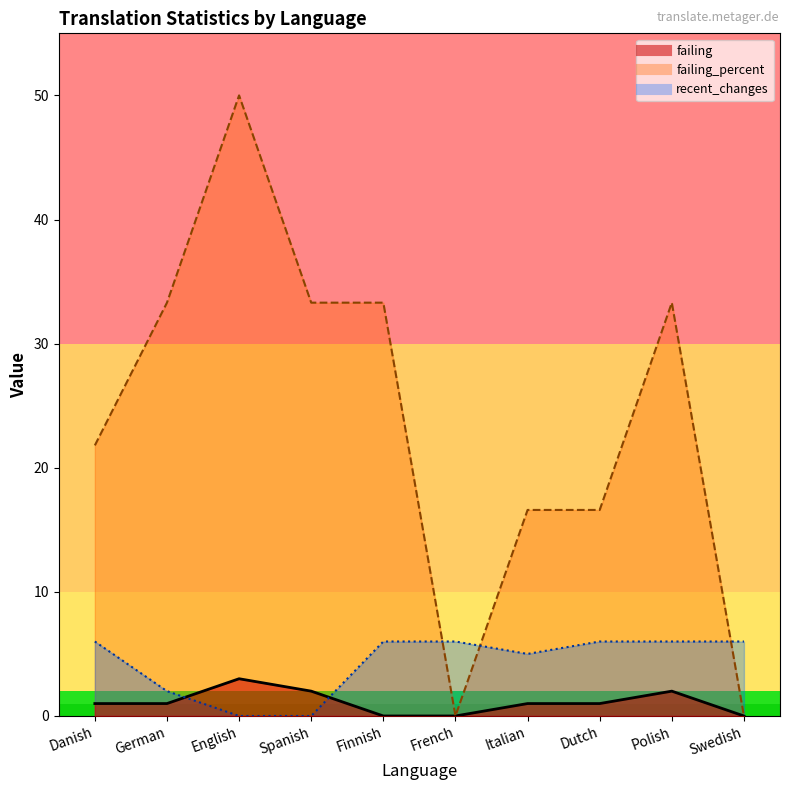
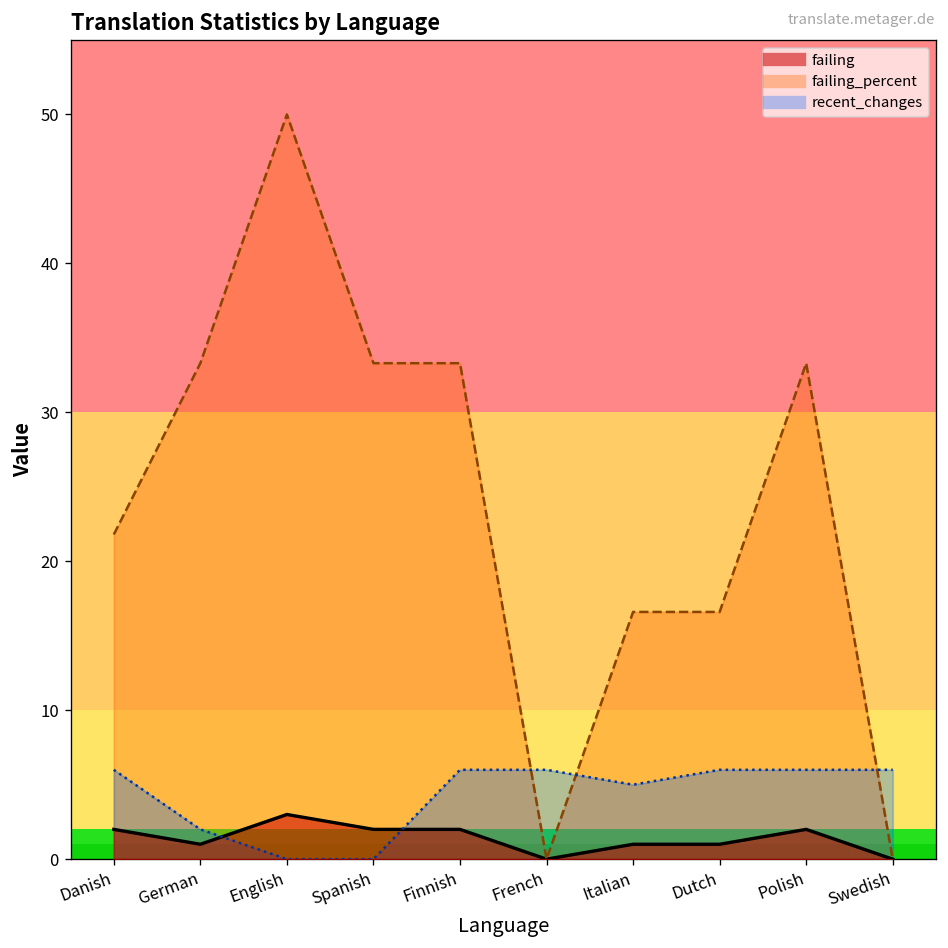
  {
    "failing": {
-     "Danish": 1,
+     "Danish": 2,
      "German": 1,
      "English": 3,
      "Spanish": 2,
-     "Finnish": 0,
+     "Finnish": 2,
      "Italian": 1,
      "Dutch": 1,
      "Polish": 2
    },
    "failing_percent": {
      "Danish": 22,
      "German": 33.3,
      "English": 50,
      "Spanish": 33.3,
      "Finnish": 33.3,
      "Italian": 16.6,
      "Dutch": 16.6,
      "Polish": 33.3
    },
    "recent_changes": {
      "Danish": 6,
      "German": 2,
      "English": 0,
      "Spanish": 0,
      "Finnish": 6,
      "French": 6,
      "Italian": 5,
      "Dutch": 6,
      "Polish": 6,
      "Swedish": 6
    }
  }
